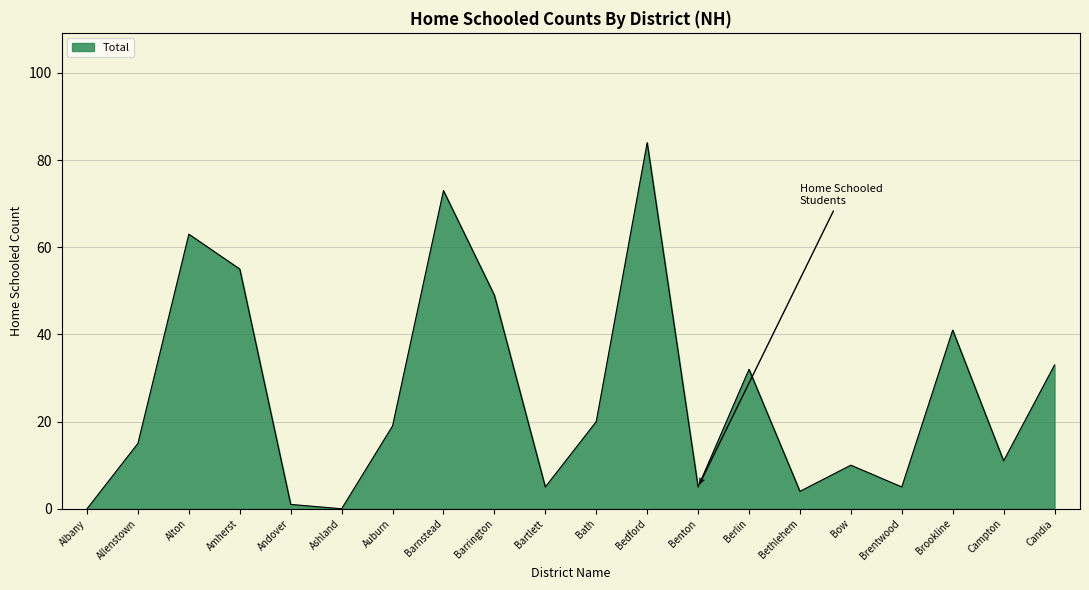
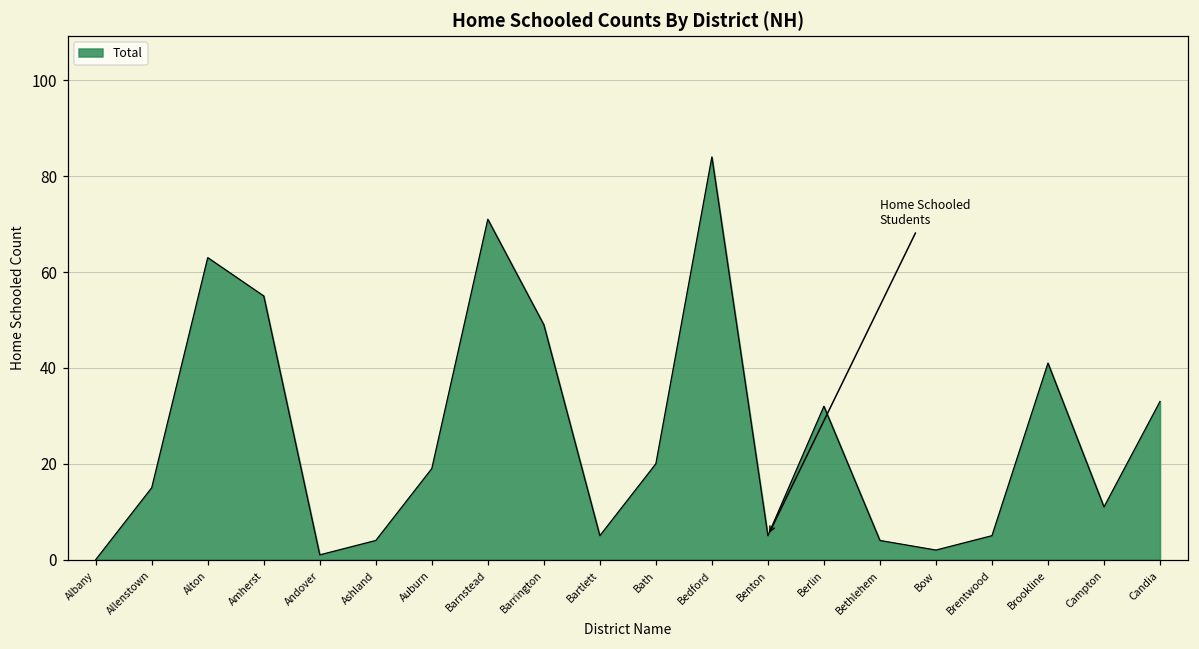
  {
    "Albany": 0,
    "Allenstown": 15,
    "Alton": 63,
    "Amherst": 55,
    "Andover": 1,
-   "Ashland": 0,
+   "Ashland": 4,
    "Auburn": 19,
-   "Barnstead": 73,
+   "Barnstead": 71,
    "Barrington": 49,
    "Bartlett": 5,
    "Bath": 20,
    "Bedford": 84,
    "Benton": 5,
    "Berlin": 32,
    "Bethlehem": 4,
-   "Bow": 10,
+   "Bow": 2,
    "Brentwood": 5,
    "Brookline": 41,
    "Campton": 11,
    "Candia": 33
  }
